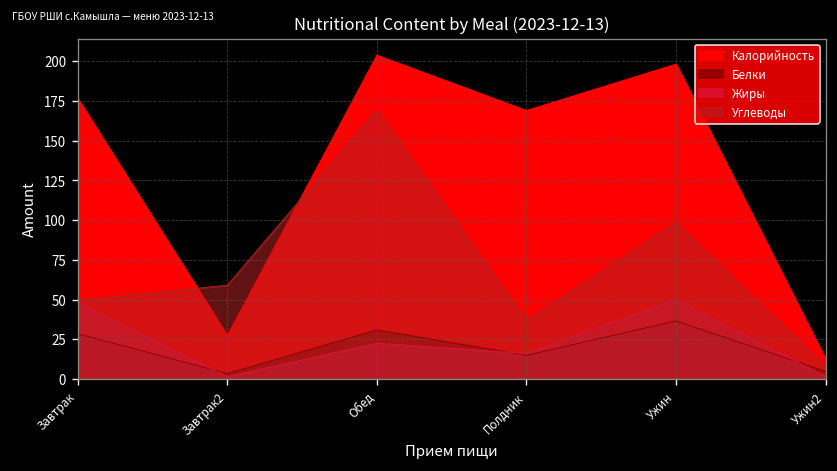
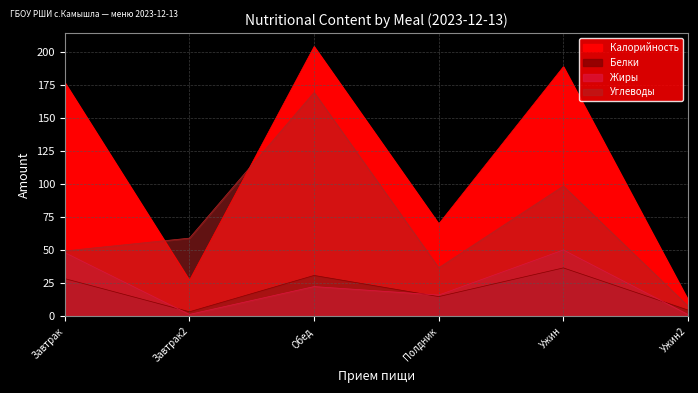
  {
    "Калорийность": {
      "Завтрак": 177,
      "Завтрак2": 27,
      "Обед": 204,
-     "Полдник": 169,
-     "Ужин": 198,
+     "Полдник": 70,
+     "Ужин": 189,
      "Ужин2": 12
    }
  }
